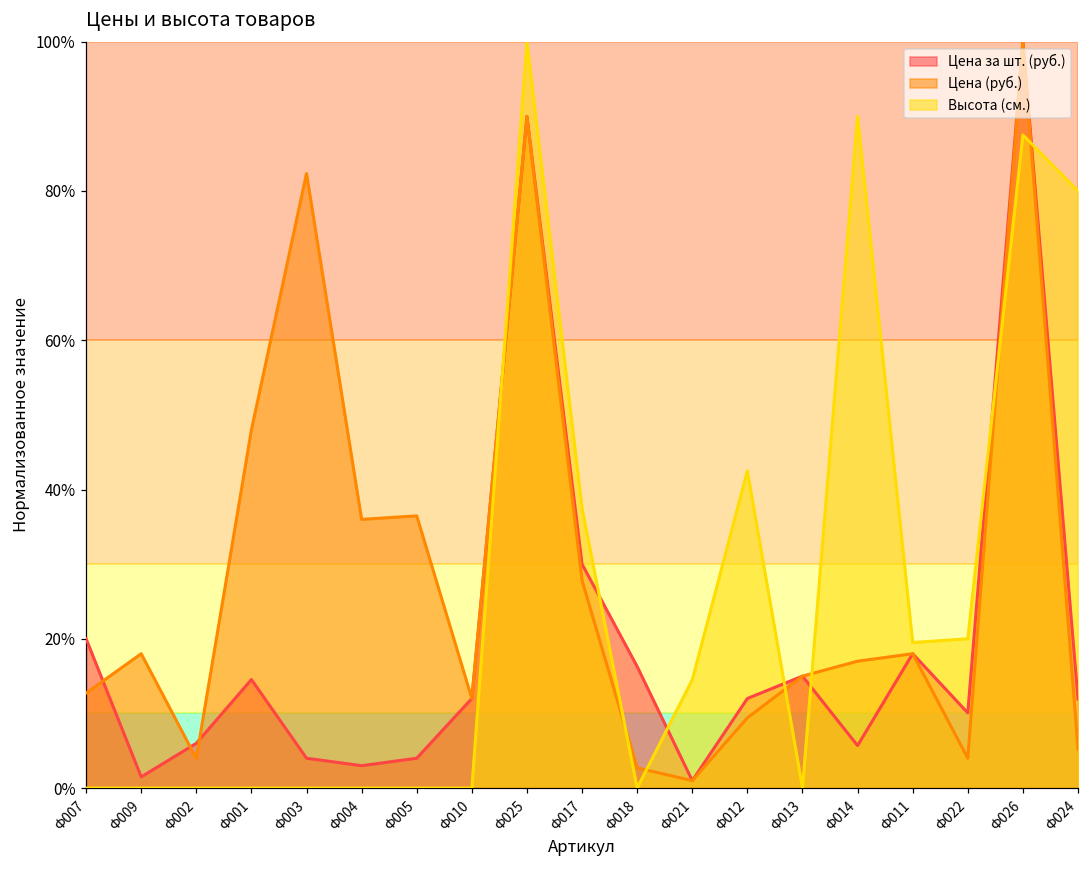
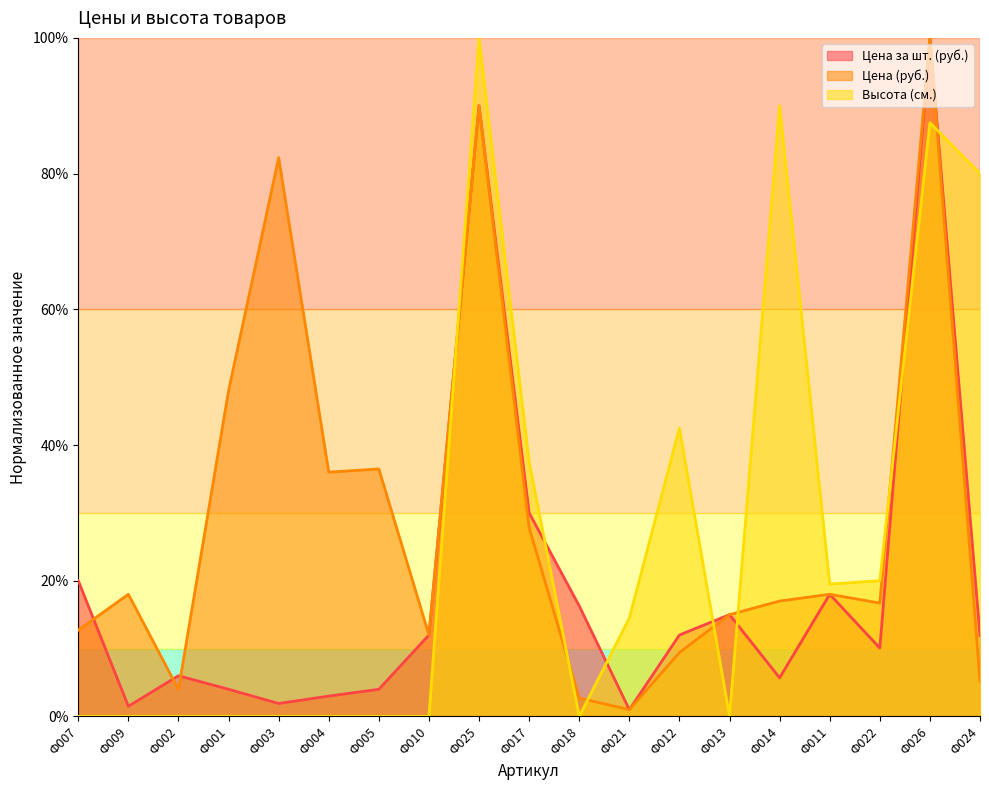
  {
    "Цена за шт. (руб.)": {
      "Ф007": "20%",
      "Ф009": "2%",
      "Ф002": "6%",
-     "Ф001": "15%",
-     "Ф003": "4%",
+     "Ф001": "4%",
+     "Ф003": "2%",
      "Ф004": "3%",
      "Ф005": "4%",
      "Ф017": "30%",
      "Ф018": "16%",
      "Ф012": "12%",
      "Ф014": "6%",
      "Ф022": "10%",
      "Ф024": "12%"
    },
    "Цена (руб.)": {
      "Ф007": "13%",
      "Ф009": "18%",
      "Ф002": "4%",
      "Ф001": "48%",
      "Ф003": "82%",
      "Ф004": "36%",
      "Ф005": "36%",
      "Ф017": "28%",
      "Ф018": "3%",
      "Ф012": "9%",
      "Ф014": "17%",
-     "Ф022": "4%",
+     "Ф022": "17%",
      "Ф024": "5%"
    },
    "Высота (см.)": {
      "Ф007": "0%",
      "Ф009": "0%",
      "Ф002": "0%",
      "Ф001": "0%",
      "Ф003": "0%",
      "Ф004": "0%",
      "Ф005": "0%",
      "Ф010": "0%",
      "Ф025": "100%",
      "Ф017": "38%",
      "Ф018": "0%",
      "Ф021": "14%",
      "Ф012": "43%",
      "Ф013": "0%",
      "Ф014": "90%",
      "Ф011": "20%",
      "Ф022": "20%",
      "Ф026": "88%",
      "Ф024": "80%"
    }
  }
